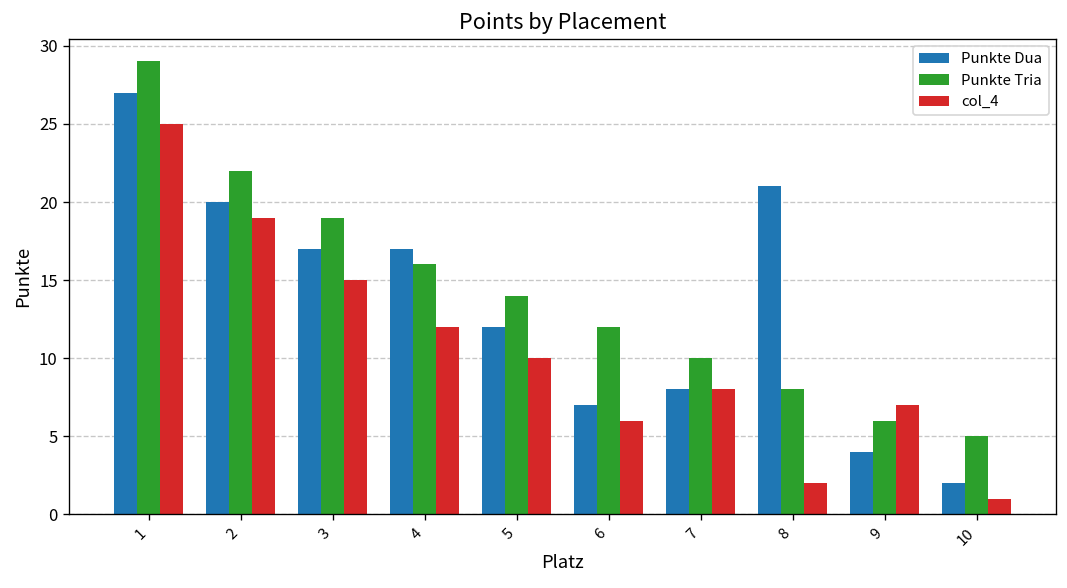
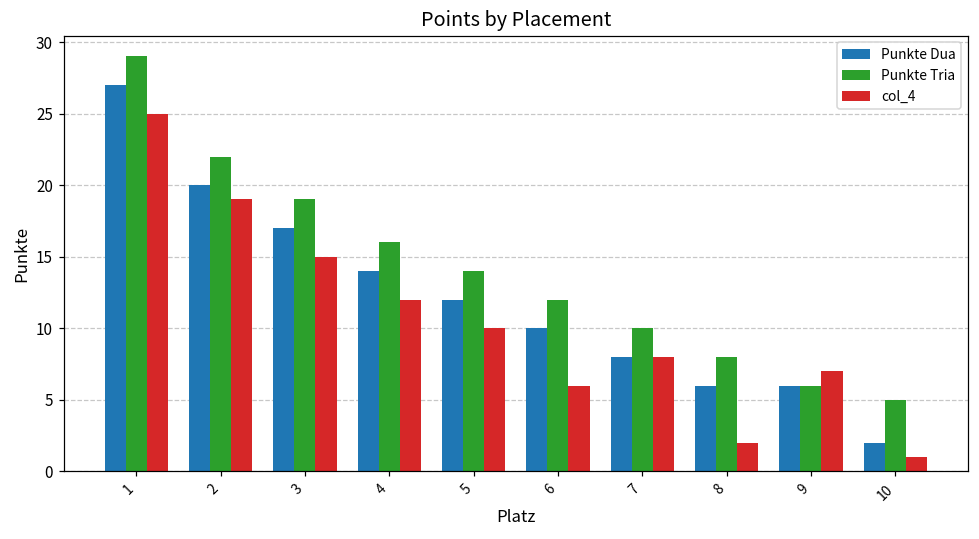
  {
    "Punkte Dua": {
      "1": 27,
      "2": 20,
      "3": 17,
-     "4": 17,
+     "4": 14,
      "5": 12,
-     "6": 7,
+     "6": 10,
      "7": 8,
-     "8": 21,
-     "9": 4,
+     "8": 6,
+     "9": 6,
      "10": 2
    },
    "Punkte Tria": {
      "1": 29,
      "2": 22,
      "3": 19,
      "4": 16,
      "5": 14,
      "6": 12,
      "7": 10,
      "8": 8,
      "9": 6,
      "10": 5
    },
    "col_4": {
      "1": 25,
      "2": 19,
      "3": 15,
      "4": 12,
      "5": 10,
      "6": 6,
      "7": 8,
      "8": 2,
      "9": 7,
      "10": 1
    }
  }
